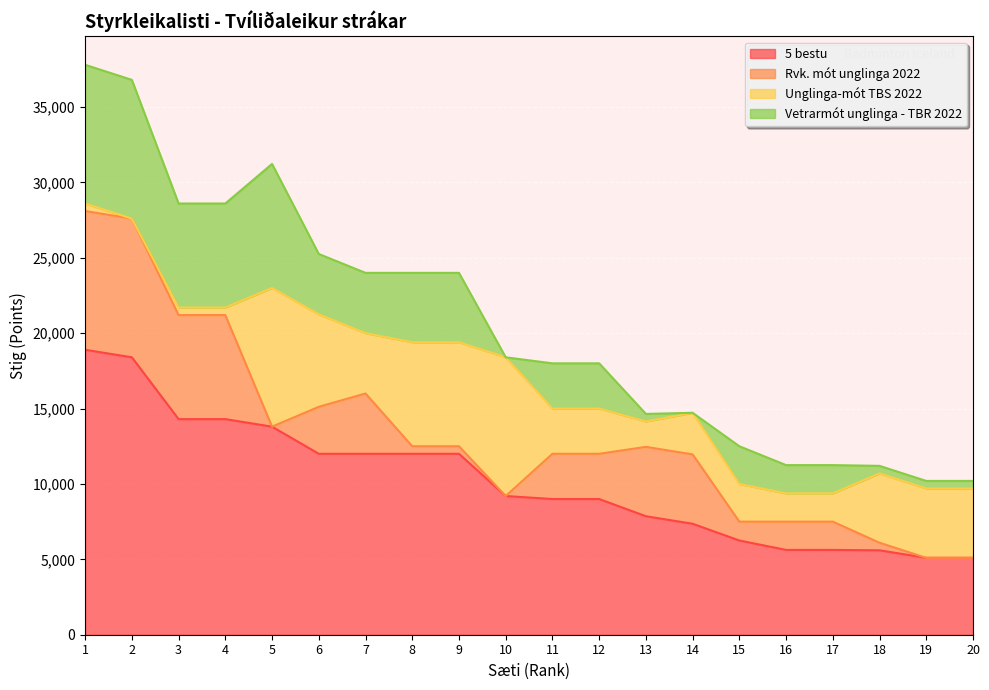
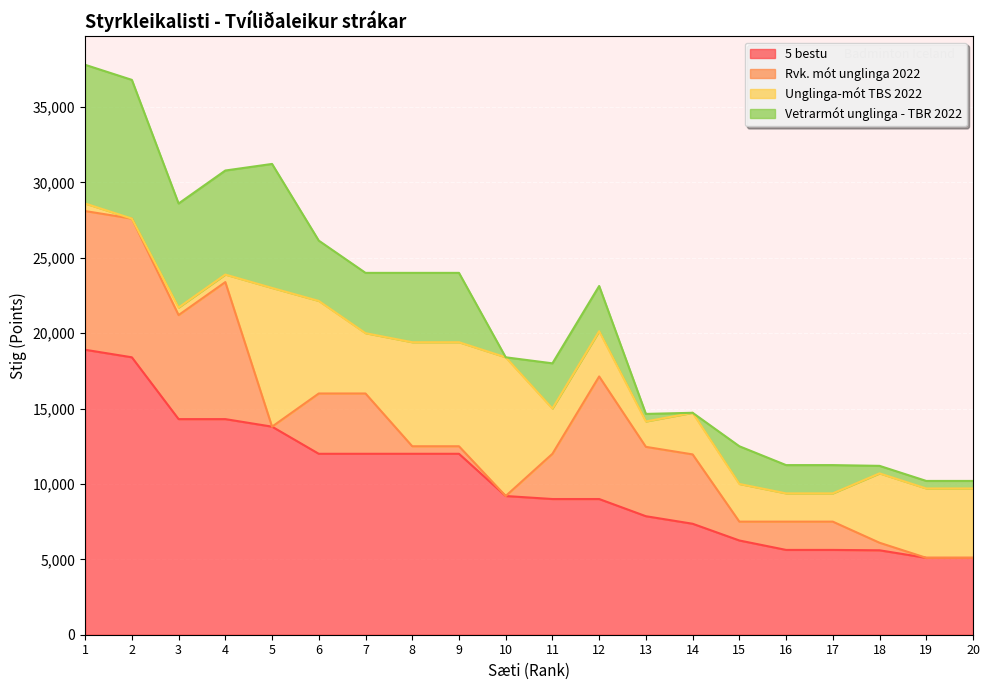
  {
    "5 bestu": {
      "1": "18,900",
      "2": "18,400",
      "3": "14,300",
      "4": "14,300",
      "6": "12,000",
      "7": "12,000",
      "8": "12,000",
      "9": "12,000",
      "11": "9,000",
      "12": "9,000",
      "13": "7,900",
      "14": "7,400",
      "15": "6,300",
      "16": "5,600",
      "17": "5,600",
      "18": "5,600"
    },
    "Rvk. mót unglinga 2022": {
      "1": "9,200",
      "3": "6,900",
-     "4": "6,900",
-     "6": "3,100",
+     "4": "9,100",
+     "6": "4,000",
      "7": "4,000",
      "8": "500",
      "9": "500",
      "11": "3,000",
-     "12": "3,000",
+     "12": "8,100",
      "13": "4,600",
      "14": "4,600",
      "15": "1,300",
      "16": "1,900",
      "17": "1,900",
      "18": "500"
    },
    "Unglinga-mót TBS 2022": {
      "1": "500",
      "3": "500",
      "4": "500",
      "5": "9,200",
      "6": "6,100",
      "7": "4,000",
      "8": "6,900",
      "9": "6,900",
      "11": "3,000",
      "12": "3,000",
      "13": "1,700",
      "15": "2,500",
      "16": "1,900",
      "17": "1,900",
      "18": "4,600",
      "19": "4,600",
      "20": "4,600"
    },
    "Vetrarmót unglinga - TBR 2022": {
      "1": "9,200",
      "2": "9,200",
      "3": "6,900",
      "4": "6,900",
      "5": "8,200",
      "6": "4,000",
      "7": "4,000",
      "8": "4,600",
      "9": "4,600",
      "11": "3,000",
      "12": "3,000",
      "13": "500",
      "15": "2,500",
      "16": "1,900",
      "17": "1,900",
      "18": "500",
      "19": "500",
      "20": "500"
    }
  }
